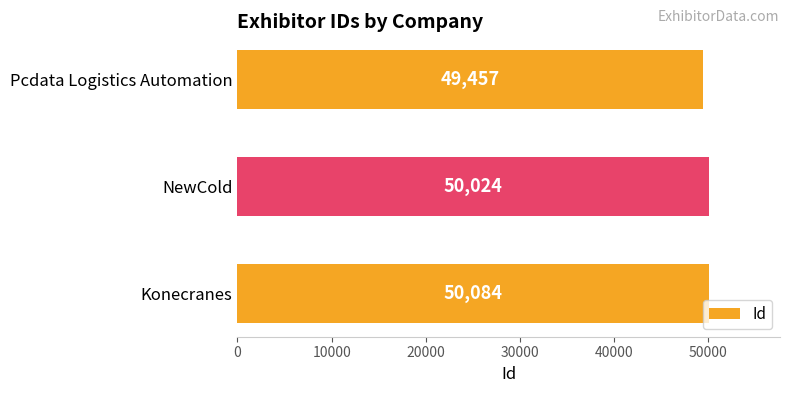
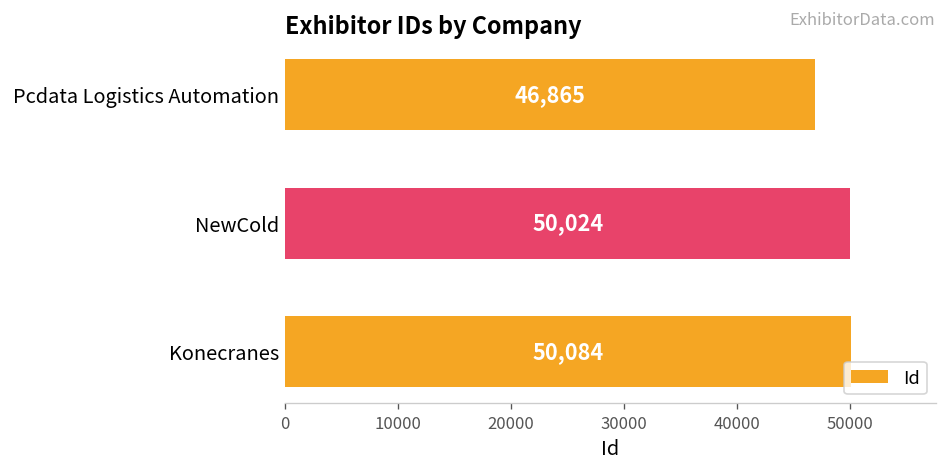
  {
-   "Pcdata Logistics Automation": "49,457",
+   "Pcdata Logistics Automation": "46,865",
    "NewCold": "50,024",
    "Konecranes": "50,084"
  }
